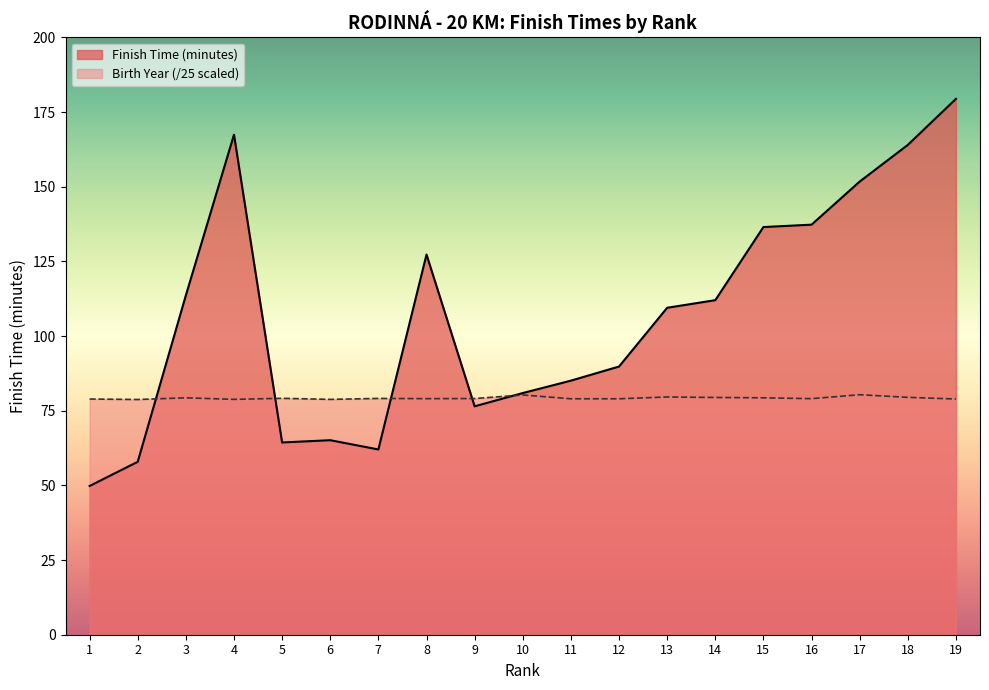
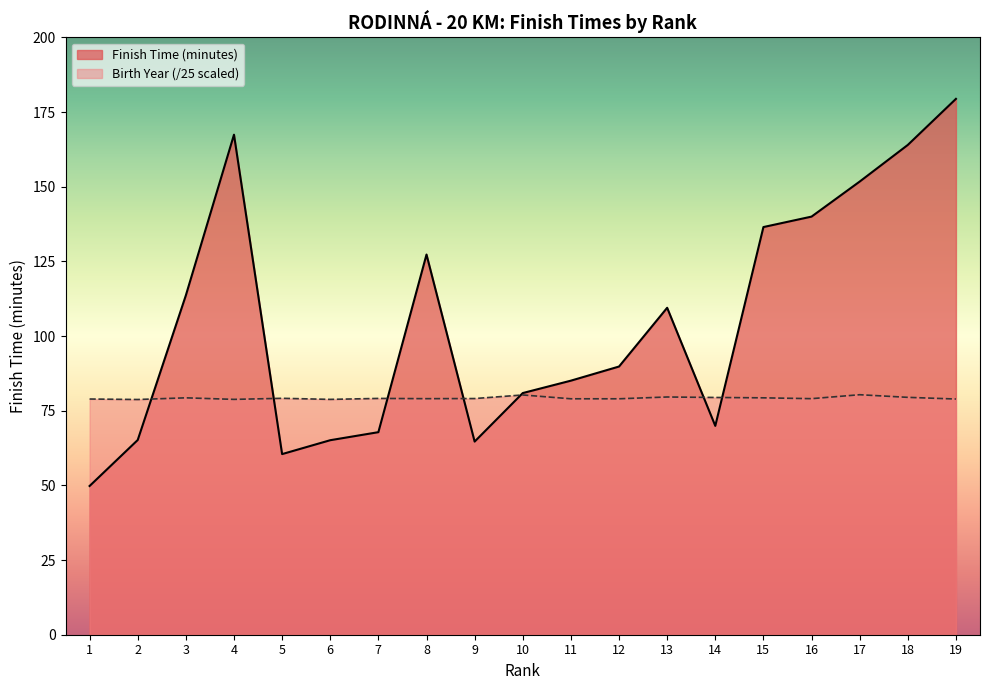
  {
    "Finish Time (minutes)": {
      "1": 50,
-     "2": 58,
+     "2": 65,
      "3": 114,
      "4": 167,
-     "5": 64,
+     "5": 60,
      "6": 65,
-     "7": 62,
+     "7": 68,
      "8": 127,
-     "9": 76,
+     "9": 65,
      "11": 85,
      "12": 90,
      "13": 109,
-     "14": 112,
+     "14": 70,
      "15": 137,
-     "16": 137,
+     "16": 140,
      "17": 152,
      "18": 164,
      "19": 179
    },
    "Birth Year (/25 scaled)": {
      "1": 79,
      "2": 79,
      "3": 79,
      "4": 79,
      "5": 79,
      "6": 79,
      "7": 79,
      "8": 79,
      "9": 79,
      "11": 79,
      "12": 79,
      "13": 80,
      "14": 79,
      "15": 79,
      "16": 79,
      "17": 80,
      "18": 79,
      "19": 79
    }
  }
